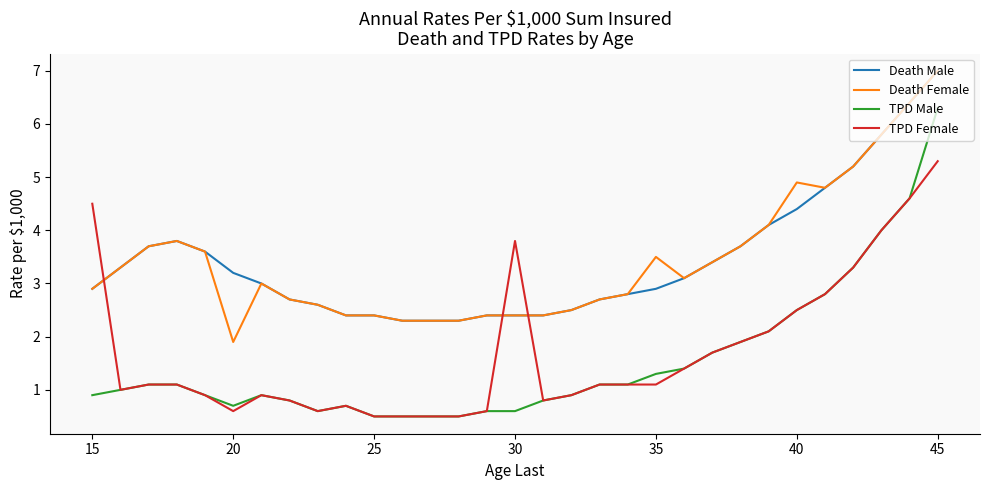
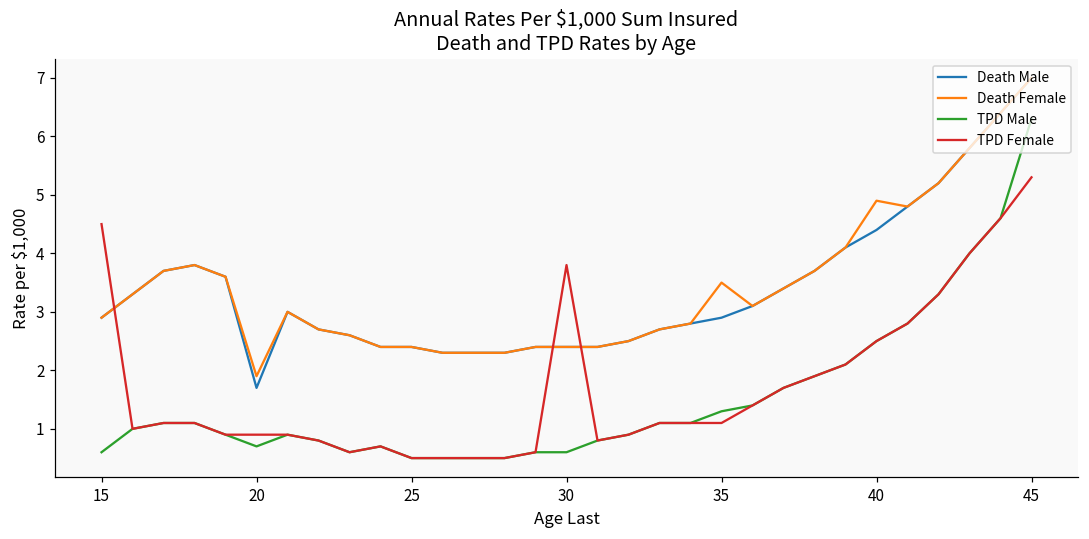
  {
    "Death Male": {
-     "20": 3.2,
+     "20": 1.7,
      "35": 2.9,
      "40": 4.4
    },
    "Death Female": {
      "20": 1.9,
      "35": 3.5,
      "40": 4.9
    },
    "TPD Male": {
-     "15": 0.9,
+     "15": 0.6,
      "20": 0.7,
      "30": 0.6,
      "35": 1.3
    },
    "TPD Female": {
      "15": 4.5,
-     "20": 0.6,
+     "20": 0.9,
      "30": 3.8,
      "35": 1.1,
      "45": 5.3
    }
  }
